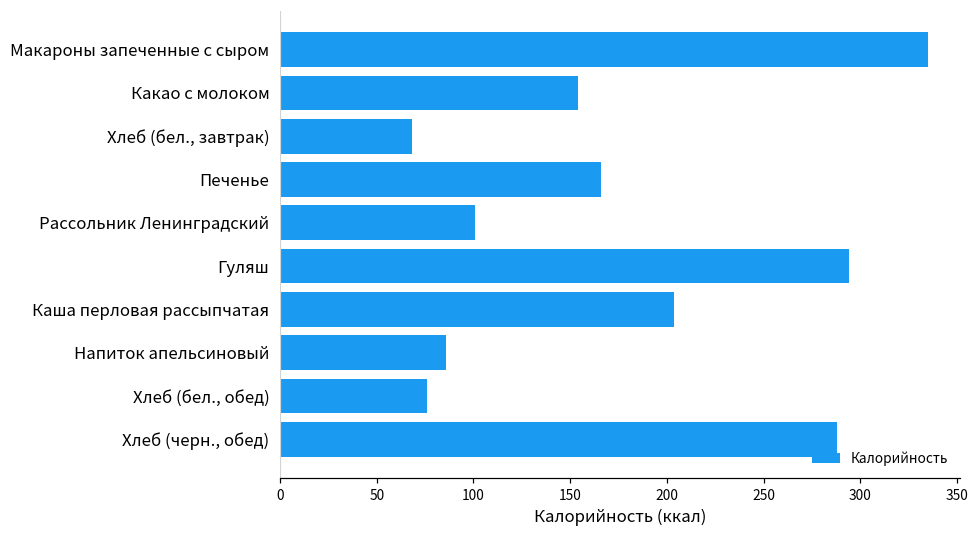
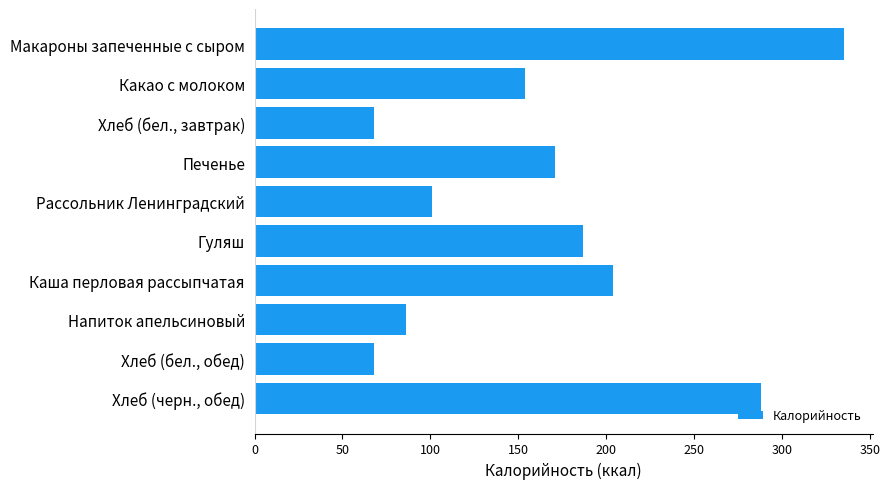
  {
    "Макароны запеченные с сыром": 335,
    "Какао с молоком": 154,
    "Хлеб (бел., завтрак)": 68,
-   "Печенье": 166,
+   "Печенье": 171,
    "Рассольник Ленинградский": 101,
-   "Гуляш": 294,
+   "Гуляш": 187,
    "Каша перловая рассыпчатая": 204,
    "Напиток апельсиновый": 86,
-   "Хлеб (бел., обед)": 76,
+   "Хлеб (бел., обед)": 68,
    "Хлеб (черн., обед)": 288
  }
